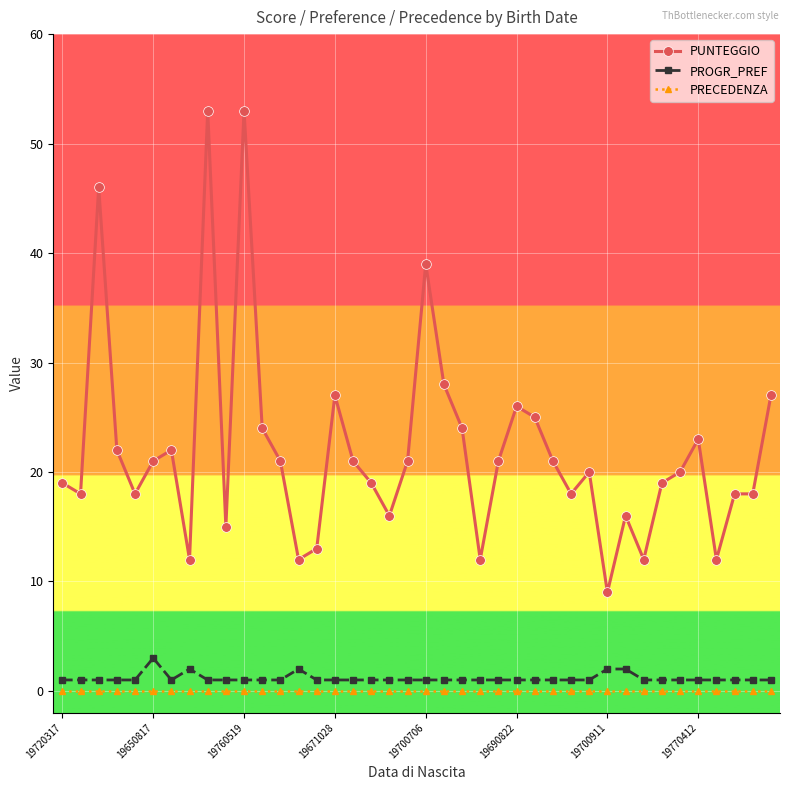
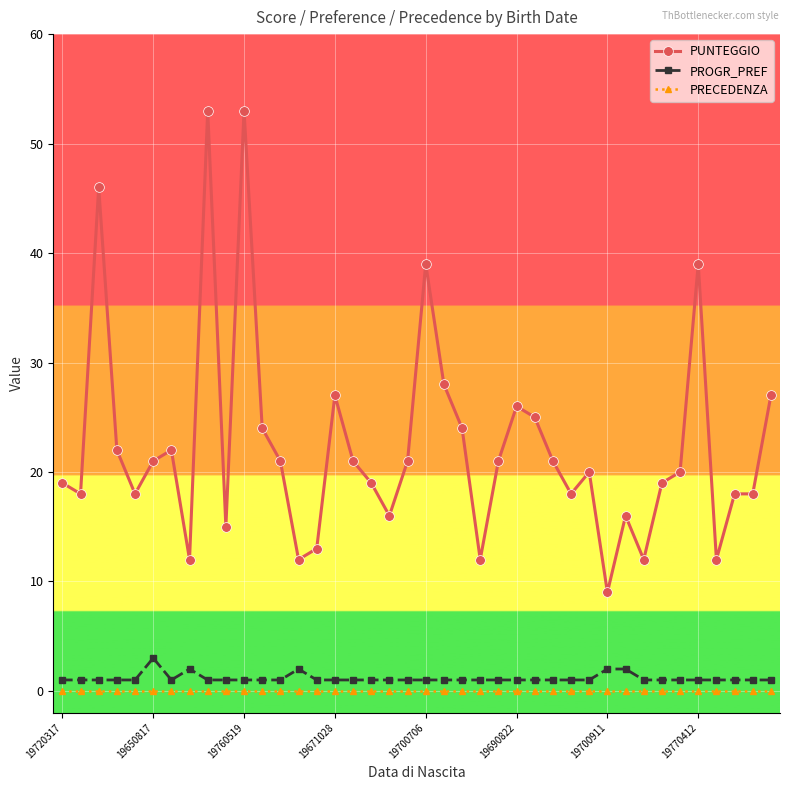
  {
    "PUNTEGGIO": {
      "19720317": 19,
      "19650817": 21,
      "19760519": 53,
      "19671028": 27,
      "19700706": 39,
      "19690822": 26,
      "19700911": 9,
-     "19770412": 23
+     "19770412": 39
    },
    "PROGR_PREF": {
      "19720317": 1,
      "19650817": 3,
      "19760519": 1,
      "19671028": 1,
      "19700706": 1,
      "19690822": 1,
      "19700911": 2,
      "19770412": 1
    },
    "PRECEDENZA": {
      "19720317": 0,
      "19650817": 0,
      "19760519": 0,
      "19671028": 0,
      "19700706": 0,
      "19690822": 0,
      "19700911": 0,
      "19770412": 0
    }
  }
